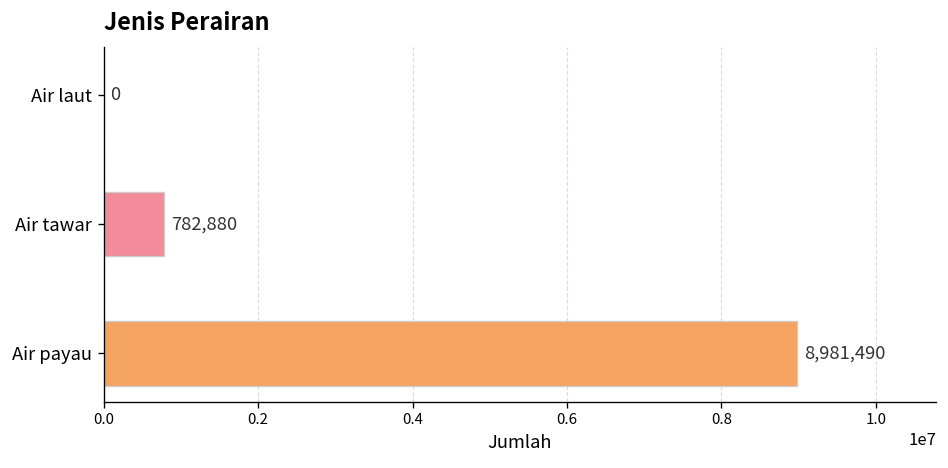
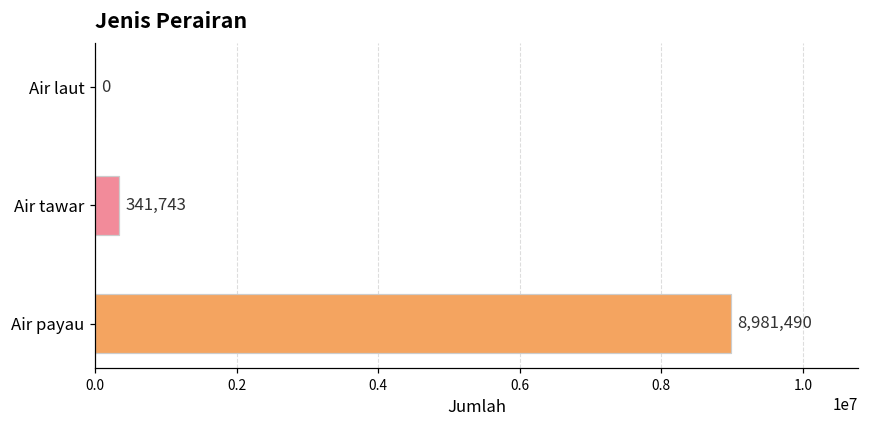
  {
    "Air laut": "0",
-   "Air tawar": "782,880",
+   "Air tawar": "341,743",
    "Air payau": "8,981,490"
  }
